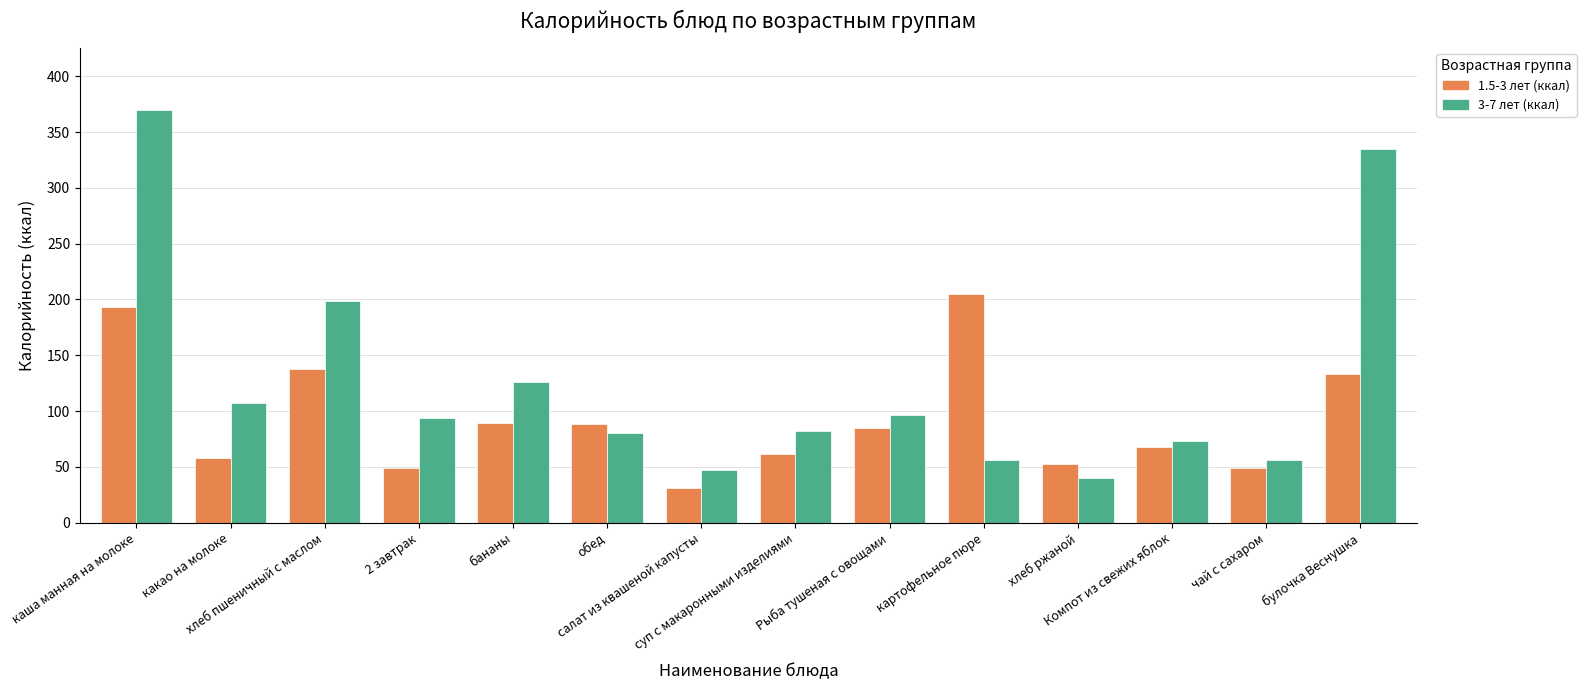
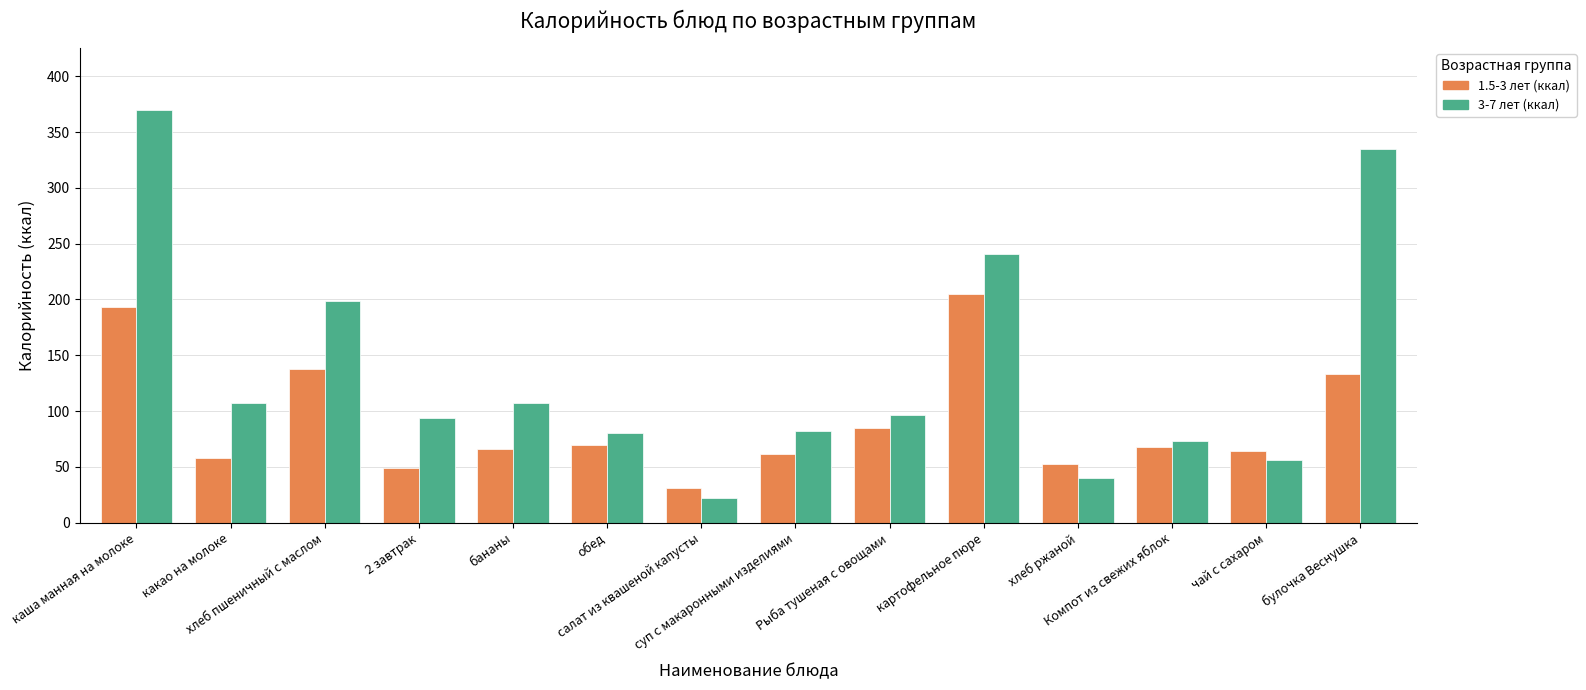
  {
    "1.5-3 лет (ккал)": {
      "каша манная на молоке": 193,
      "какао на молоке": 58,
      "хлеб пшеничный с маслом": 138,
      "2 завтрак": 49,
-     "бананы": 89,
-     "обед": 88,
+     "бананы": 66,
+     "обед": 70,
      "салат из квашеной капусты": 31,
      "суп с макаронными изделиями": 62,
      "Рыба тушеная с овощами": 85,
      "картофельное пюре": 205,
      "хлеб ржаной": 52,
      "Компот из свежих яблок": 68,
-     "чай с сахаром": 49,
+     "чай с сахаром": 65,
      "булочка Веснушка": 134
    },
    "3-7 лет (ккал)": {
      "каша манная на молоке": 370,
      "какао на молоке": 107,
      "хлеб пшеничный с маслом": 199,
      "2 завтрак": 94,
-     "бананы": 126,
+     "бананы": 107,
      "обед": 80,
-     "салат из квашеной капусты": 47,
+     "салат из квашеной капусты": 22,
      "суп с макаронными изделиями": 82,
      "Рыба тушеная с овощами": 97,
-     "картофельное пюре": 56,
+     "картофельное пюре": 241,
      "хлеб ржаной": 40,
      "Компот из свежих яблок": 73,
      "чай с сахаром": 56,
      "булочка Веснушка": 335
    }
  }
